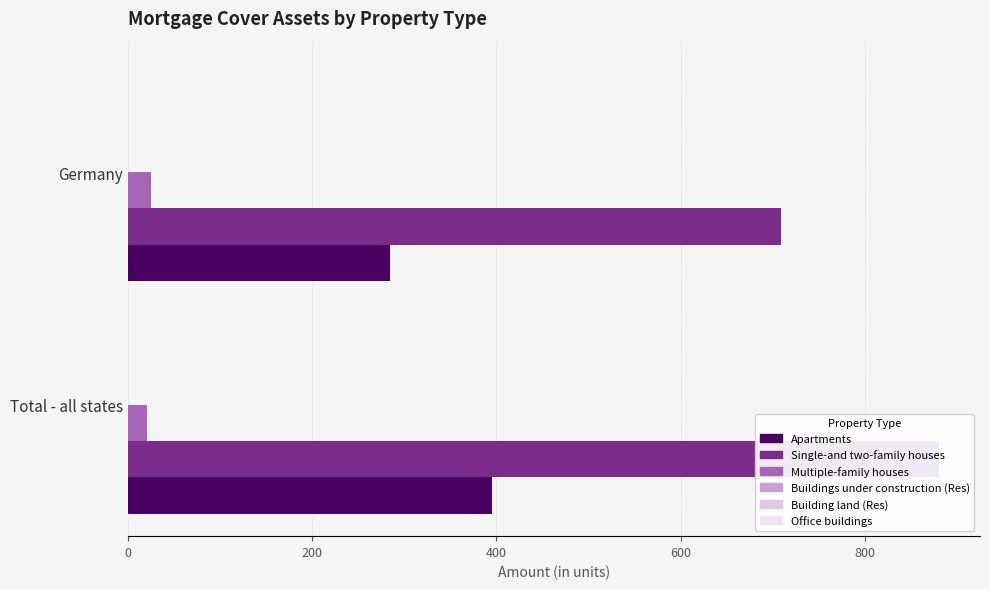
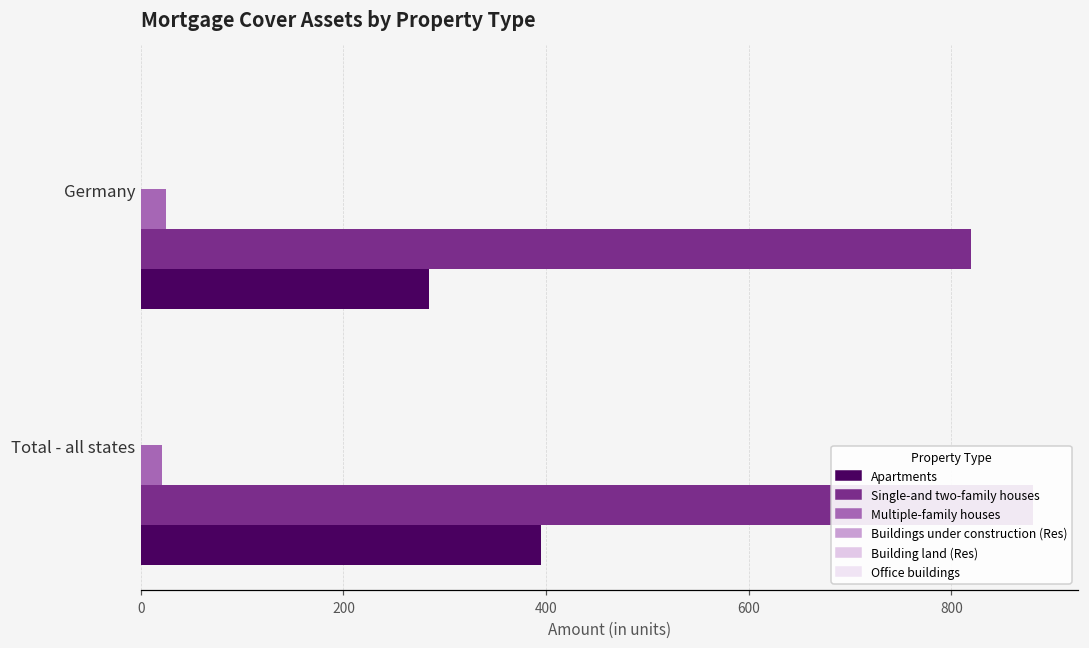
  {
    "Apartments": {
      "Germany": 280,
      "Total - all states": 400
    },
    "Single-and two-family houses": {
-     "Germany": 710
+     "Germany": 820
    },
    "Multiple-family houses": {
      "Germany": 20,
      "Total - all states": 20
    }
  }
